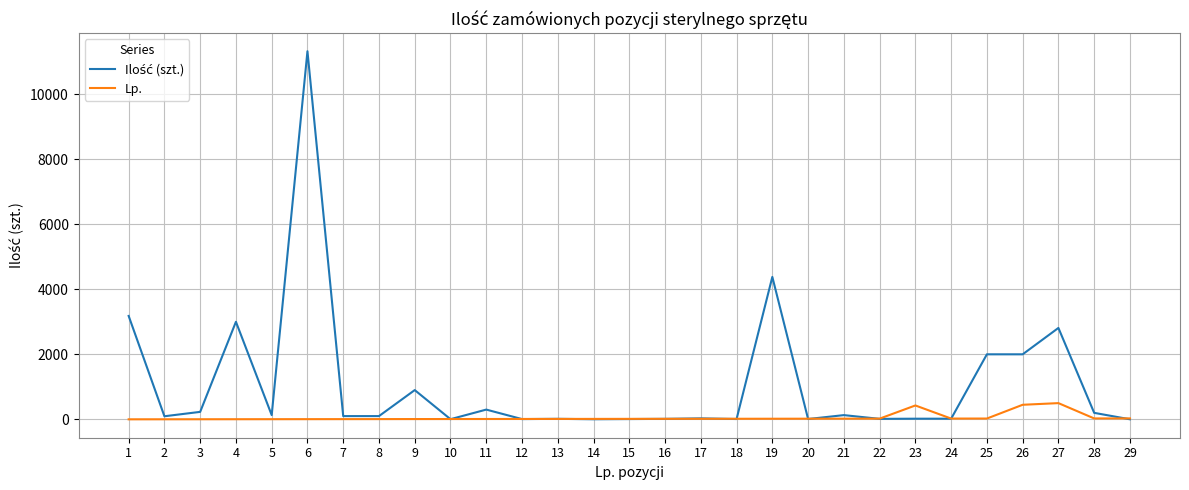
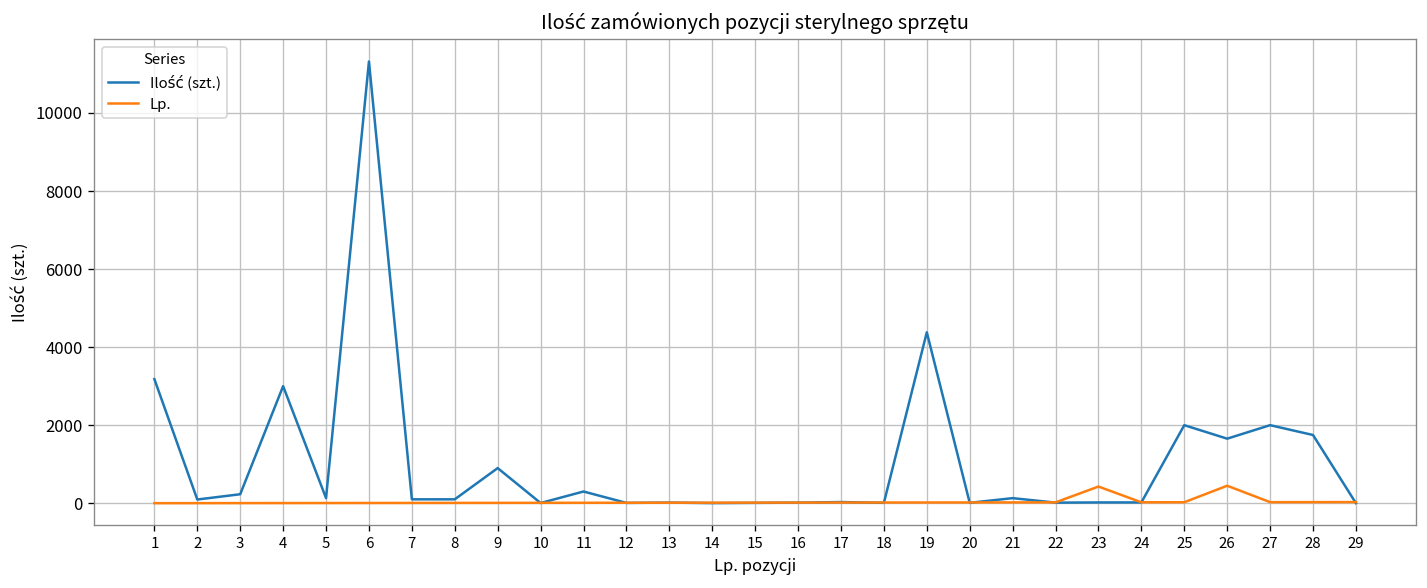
  {
    "Ilość (szt.)": {
      "1": 3200,
      "2": 100,
      "3": 200,
      "4": 3000,
      "5": 100,
      "6": 11300,
      "7": 100,
      "8": 100,
      "9": 900,
      "11": 300,
      "19": 4400,
      "21": 100,
      "23": 0,
      "25": 2000,
-     "26": 2000,
-     "27": 2800,
-     "28": 200
+     "26": 1700,
+     "27": 2000,
+     "28": 1700
    },
    "Lp.": {
      "1": 0,
      "2": 0,
      "3": 0,
      "4": 0,
      "5": 0,
      "6": 0,
      "7": 0,
      "8": 0,
      "9": 0,
      "11": 0,
      "19": 0,
      "21": 0,
      "23": 400,
      "25": 0,
      "26": 400,
-     "27": 500,
+     "27": 0,
      "28": 0
    }
  }
